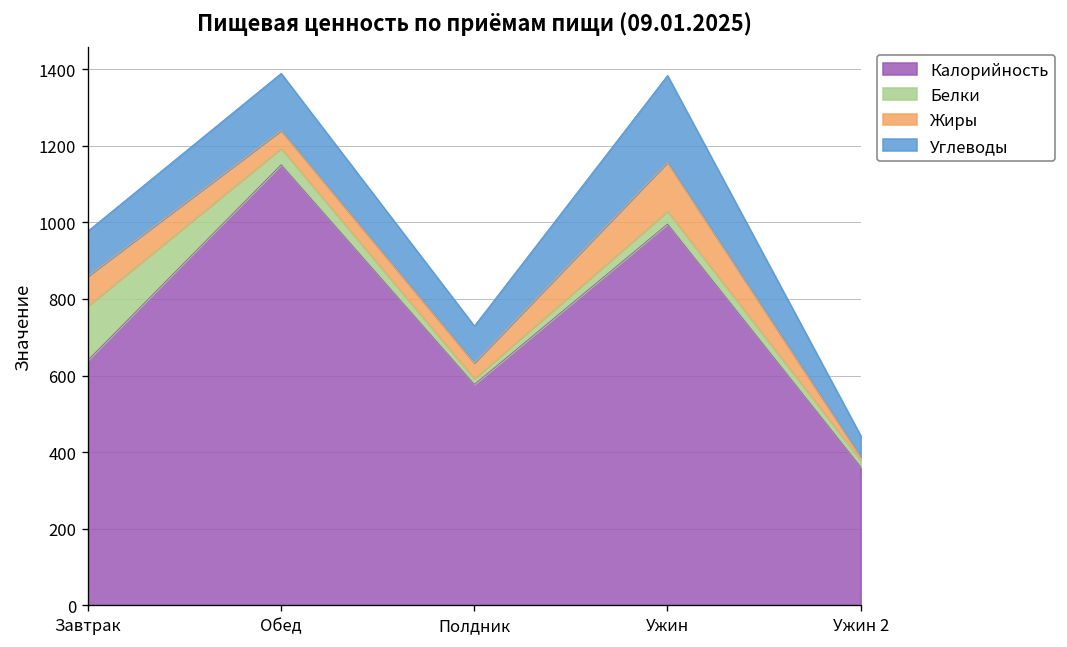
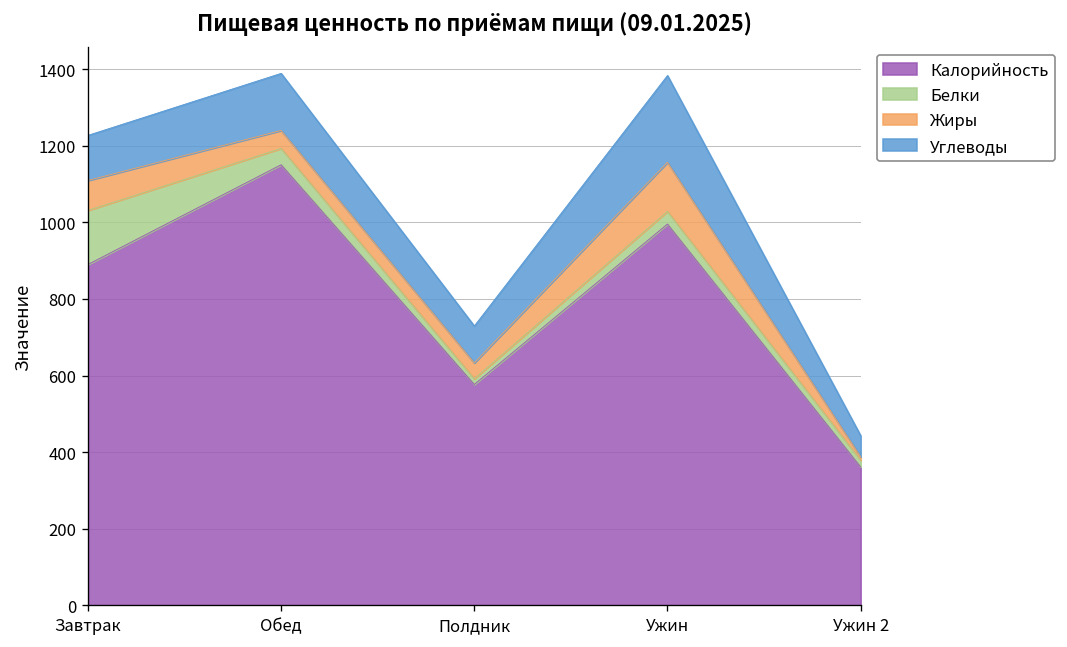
  {
    "Калорийность": {
-     "Завтрак": 640,
+     "Завтрак": 890,
      "Обед": 1150,
      "Полдник": 580,
      "Ужин": 1000,
      "Ужин 2": 360
    },
    "Белки": {
      "Завтрак": 140,
      "Обед": 40,
      "Полдник": 10,
      "Ужин": 30,
      "Ужин 2": 20
    },
    "Жиры": {
      "Завтрак": 80,
      "Обед": 50,
      "Полдник": 40,
      "Ужин": 130,
      "Ужин 2": 10
    },
    "Углеводы": {
      "Завтрак": 120,
      "Обед": 150,
      "Полдник": 100,
      "Ужин": 230,
      "Ужин 2": 60
    }
  }
